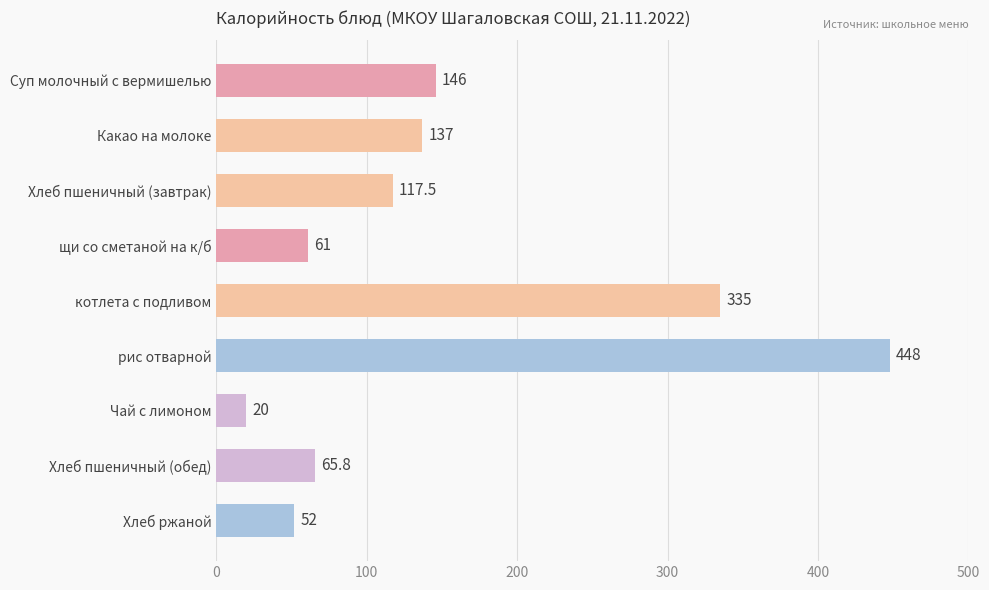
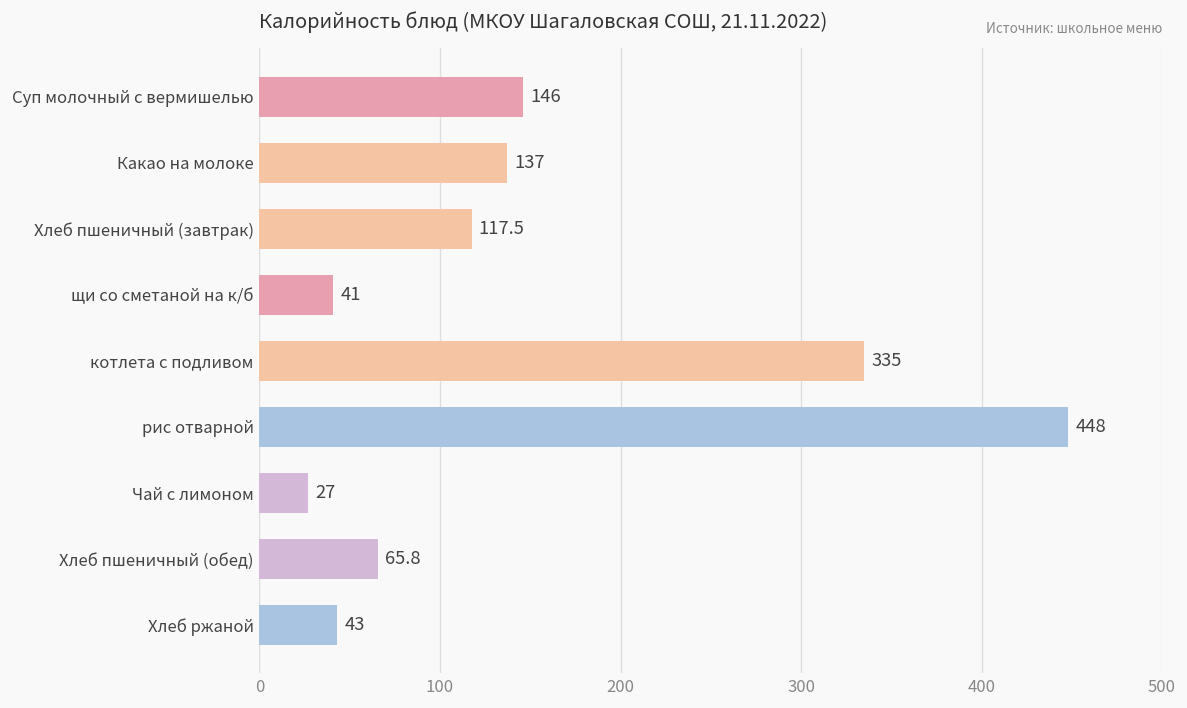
  {
    "Суп молочный с вермишелью": 146,
    "Какао на молоке": 137,
    "Хлеб пшеничный (завтрак)": 117.5,
-   "щи со сметаной на к/б": 61,
+   "щи со сметаной на к/б": 41,
    "котлета с подливом": 335,
    "рис отварной": 448,
-   "Чай с лимоном": 20,
+   "Чай с лимоном": 27,
    "Хлеб пшеничный (обед)": 65.8,
-   "Хлеб ржаной": 52
+   "Хлеб ржаной": 43
  }
